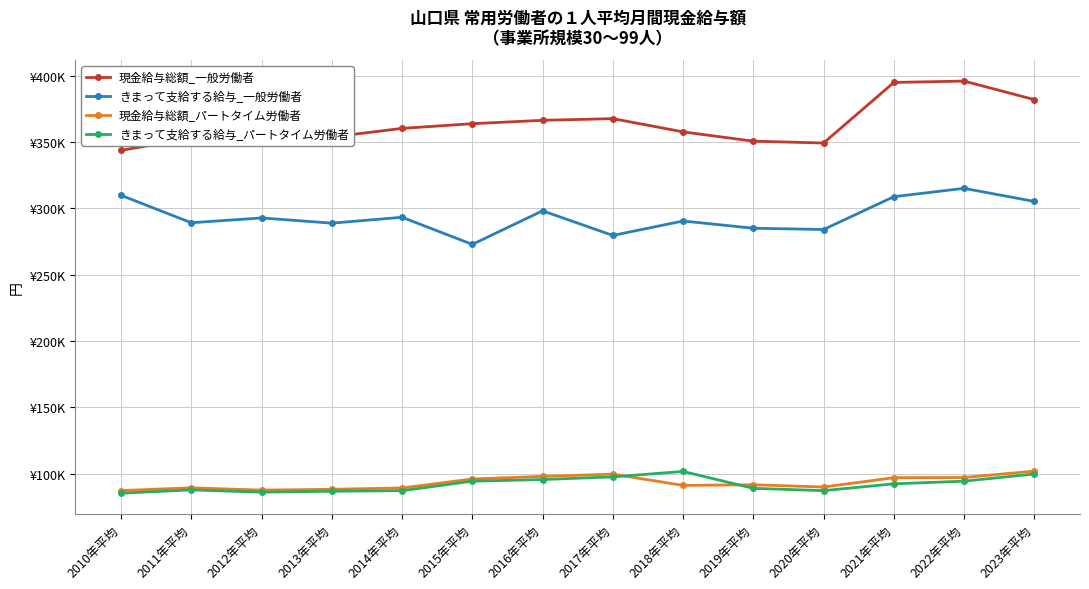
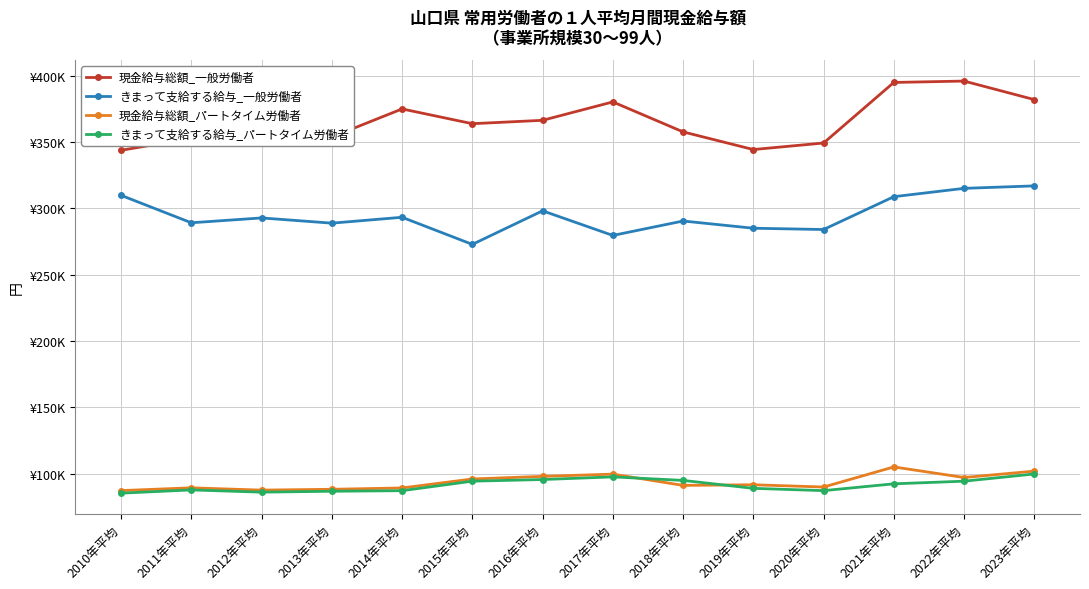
  {
    "現金給与総額_一般労働者": {
      "2010年平均": "¥344000",
-     "2014年平均": "¥360000",
+     "2014年平均": "¥375000",
      "2015年平均": "¥364000",
      "2016年平均": "¥366000",
-     "2017年平均": "¥368000",
+     "2017年平均": "¥380000",
      "2018年平均": "¥358000",
-     "2019年平均": "¥351000",
+     "2019年平均": "¥344000",
      "2020年平均": "¥349000",
      "2021年平均": "¥395000",
      "2022年平均": "¥396000",
      "2023年平均": "¥382000"
    },
    "きまって支給する給与_一般労働者": {
      "2010年平均": "¥310000",
      "2011年平均": "¥289000",
      "2012年平均": "¥293000",
      "2013年平均": "¥289000",
      "2014年平均": "¥293000",
      "2015年平均": "¥273000",
      "2016年平均": "¥298000",
      "2017年平均": "¥280000",
      "2018年平均": "¥291000",
      "2019年平均": "¥285000",
      "2020年平均": "¥284000",
      "2021年平均": "¥309000",
      "2022年平均": "¥315000",
-     "2023年平均": "¥305000"
+     "2023年平均": "¥317000"
    },
    "現金給与総額_パートタイム労働者": {
      "2010年平均": "¥87000",
      "2014年平均": "¥89000",
      "2016年平均": "¥98000",
      "2017年平均": "¥100000",
      "2018年平均": "¥91000",
      "2019年平均": "¥92000",
      "2020年平均": "¥90000",
-     "2021年平均": "¥97000",
+     "2021年平均": "¥105000",
      "2022年平均": "¥97000",
      "2023年平均": "¥102000"
    },
    "きまって支給する給与_パートタイム労働者": {
      "2010年平均": "¥85000",
      "2014年平均": "¥87000",
      "2016年平均": "¥96000",
      "2017年平均": "¥98000",
-     "2018年平均": "¥102000",
+     "2018年平均": "¥95000",
      "2019年平均": "¥89000",
      "2020年平均": "¥87000",
      "2021年平均": "¥92000",
      "2022年平均": "¥94000",
      "2023年平均": "¥100000"
    }
  }
